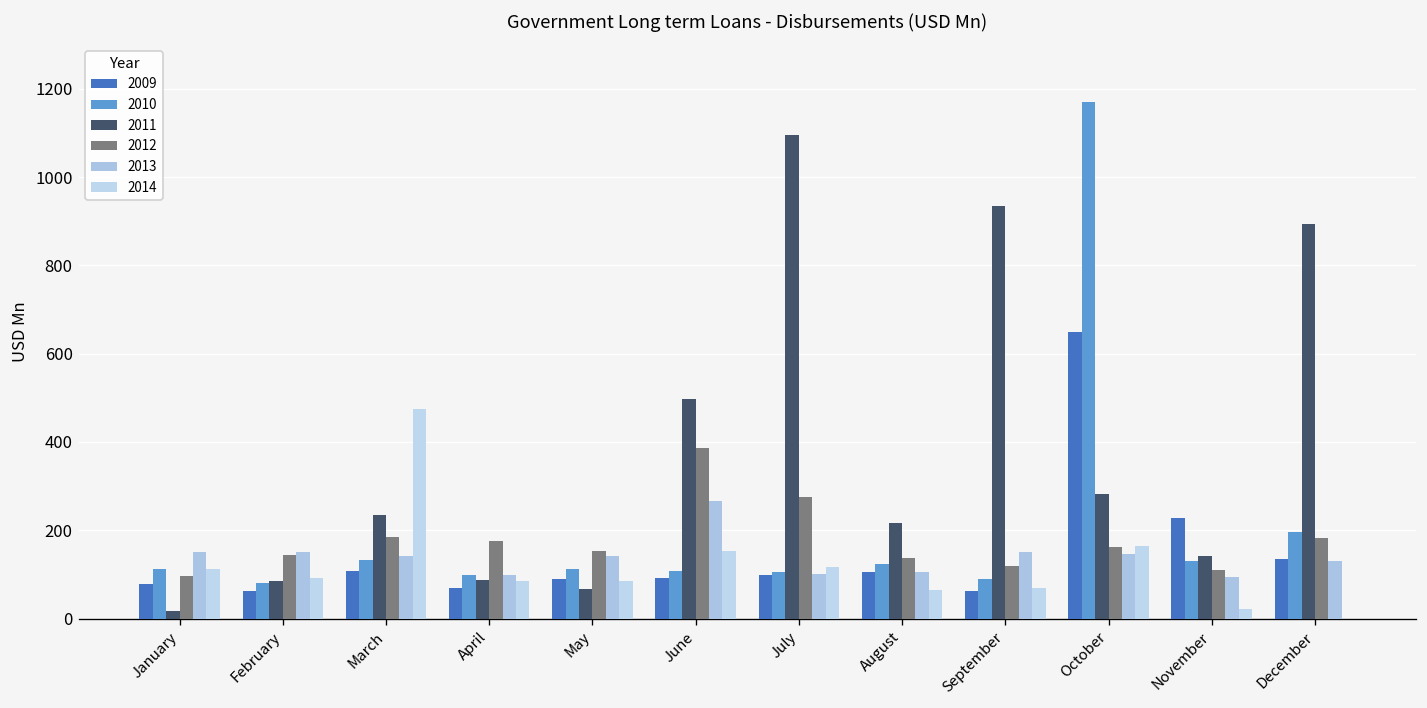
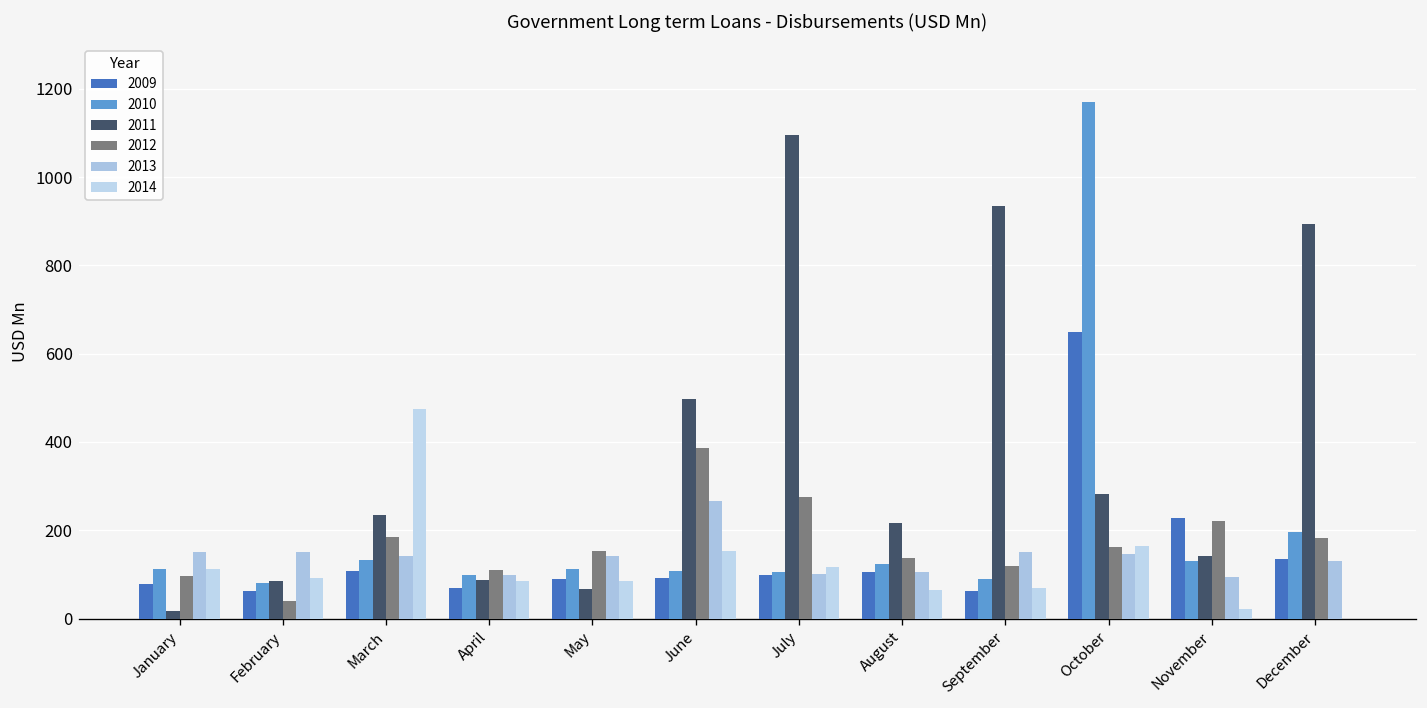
  {
    "2011": {
      "January": 20,
      "February": 90,
      "March": 230,
      "April": 90,
      "May": 70,
      "June": 500,
      "July": 1090,
      "August": 220,
      "September": 930,
      "October": 280,
      "November": 140,
      "December": 890
    },
    "2012": {
      "January": 100,
-     "February": 140,
+     "February": 40,
      "March": 180,
-     "April": 180,
+     "April": 110,
      "May": 150,
      "June": 390,
      "July": 280,
      "August": 140,
      "September": 120,
      "October": 160,
-     "November": 110,
+     "November": 220,
      "December": 180
    }
  }
